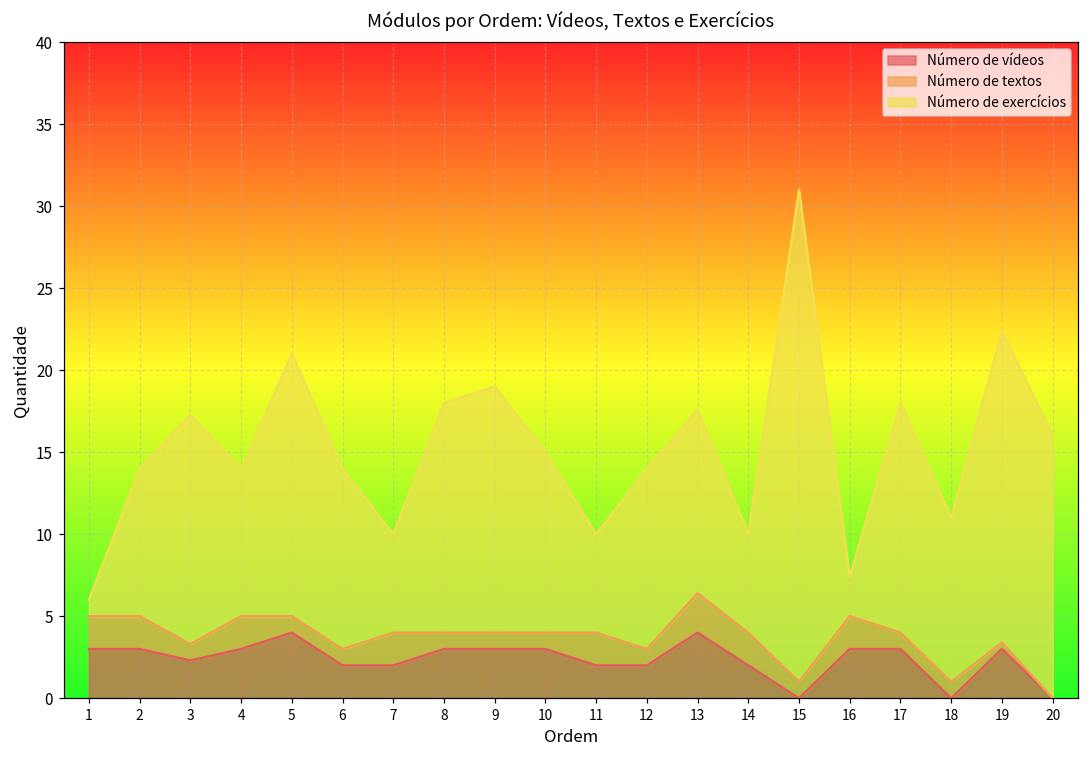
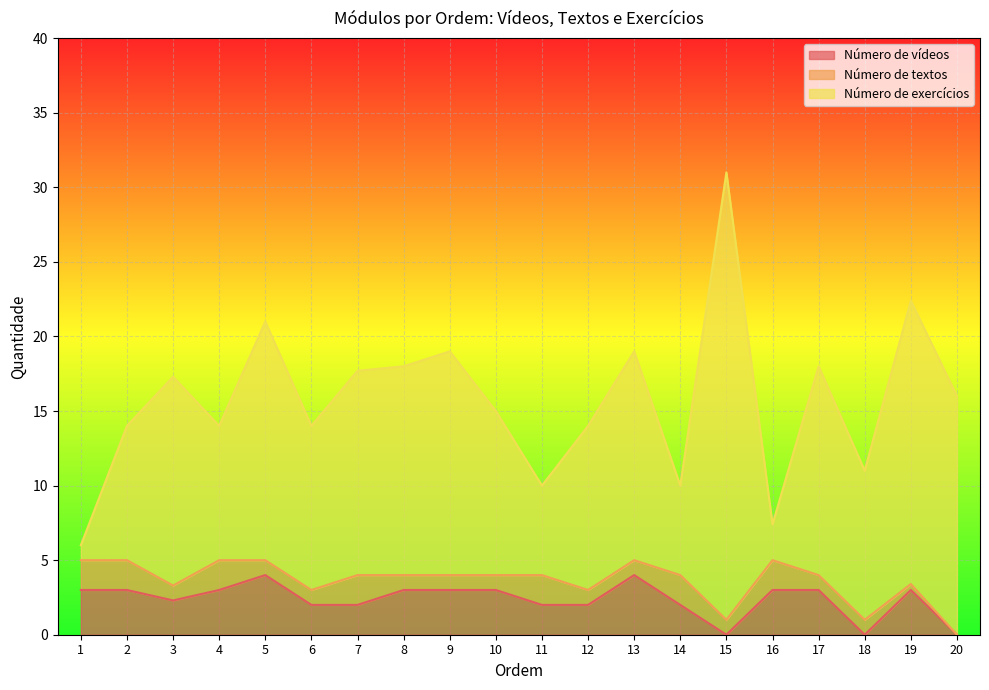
  {
    "Número de vídeos": {
      "1": 3.0,
      "2": 3.0,
      "3": 2.3,
      "4": 3.0,
      "5": 4.0,
      "6": 2.0,
      "7": 2.0,
      "8": 3.0,
      "9": 3.0,
      "10": 3.0,
      "11": 2.0,
      "12": 2.0,
      "13": 4.0,
      "14": 2.0,
      "15": 0.0,
      "16": 3.0,
      "17": 3.0,
      "18": 0.0,
      "19": 3.0
    },
    "Número de textos": {
      "1": 2.0,
      "2": 2.0,
      "3": 1.0,
      "4": 2.0,
      "5": 1.0,
      "6": 1.0,
      "7": 2.0,
      "8": 1.0,
      "9": 1.0,
      "10": 1.0,
      "11": 2.0,
      "12": 1.0,
-     "13": 2.4,
+     "13": 1.0,
      "14": 2.0,
      "15": 1.0,
      "16": 2.0,
      "17": 1.0,
      "18": 1.0,
      "19": 0.4
    },
    "Número de exercícios": {
      "1": 1.0,
      "2": 9.0,
      "3": 14.0,
      "4": 9.0,
      "5": 16.0,
      "6": 11.0,
-     "7": 6.0,
+     "7": 13.7,
      "8": 14.0,
      "9": 15.0,
      "10": 11.0,
      "11": 6.0,
      "12": 11.0,
-     "13": 11.2,
+     "13": 14.0,
      "14": 6.0,
      "15": 30.0,
      "16": 2.4,
      "17": 14.0,
      "18": 10.0,
      "19": 19.0,
      "20": 16.0
    }
  }
